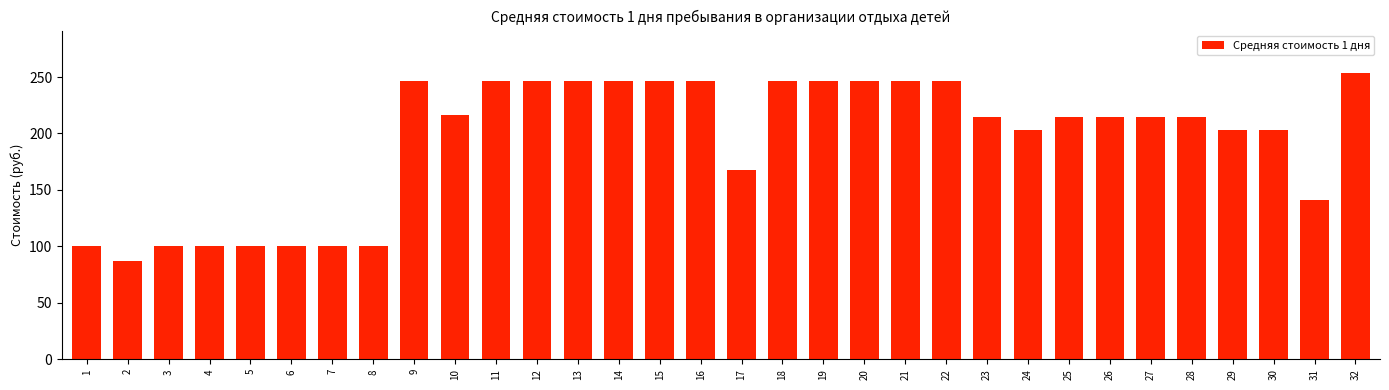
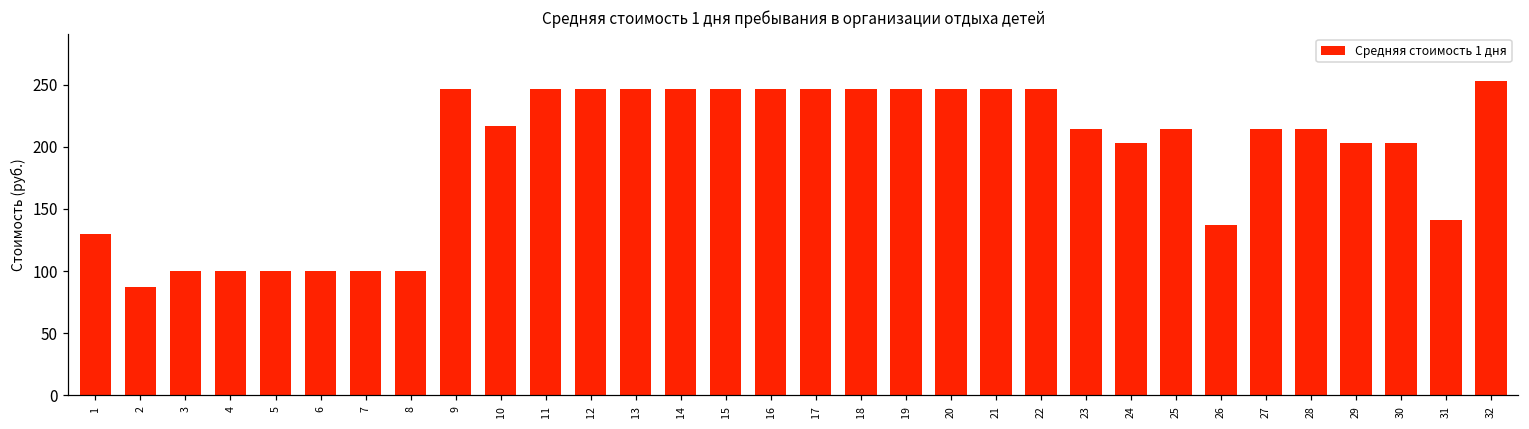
  {
-   "1": 100,
+   "1": 130,
    "2": 87,
    "3": 100,
    "4": 100,
    "5": 100,
    "6": 100,
    "7": 100,
    "8": 100,
    "9": 246,
    "10": 217,
    "11": 247,
    "12": 247,
    "13": 246,
    "14": 246,
    "15": 246,
    "16": 246,
-   "17": 167,
+   "17": 246,
    "18": 246,
    "19": 247,
    "20": 247,
    "21": 247,
    "22": 247,
    "23": 214,
    "24": 203,
    "25": 215,
-   "26": 215,
+   "26": 137,
    "27": 215,
    "28": 215,
    "29": 203,
    "30": 203,
    "31": 141,
    "32": 253
  }
